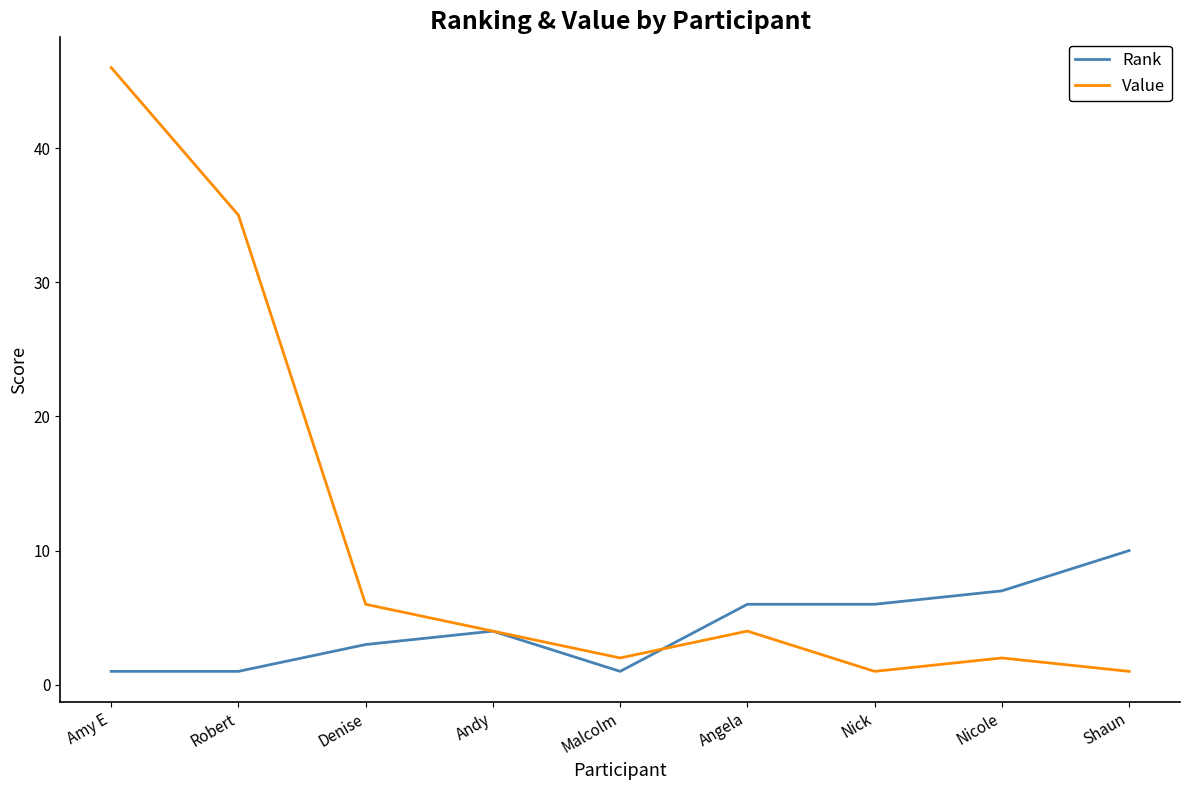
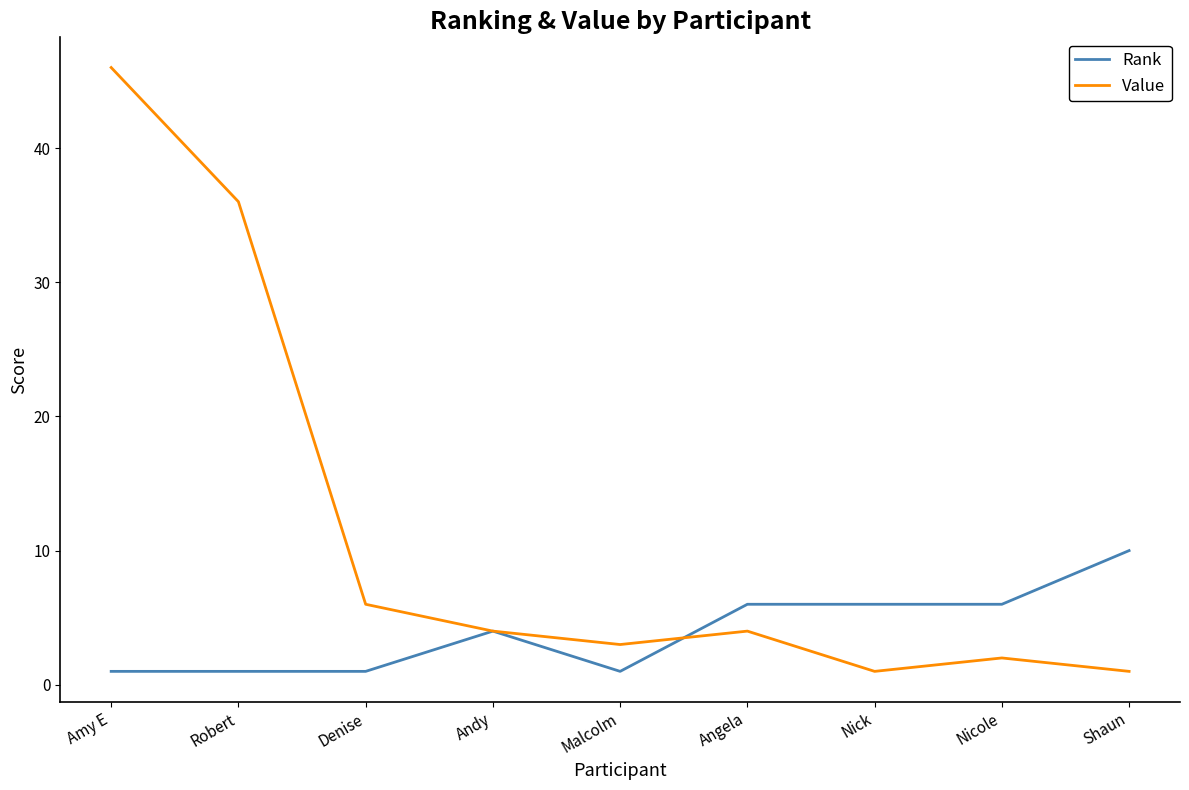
  {
    "Rank": {
      "Amy E": 1,
      "Robert": 1,
-     "Denise": 3,
+     "Denise": 1,
      "Malcolm": 1,
      "Angela": 6,
      "Nick": 6,
-     "Nicole": 7,
+     "Nicole": 6,
      "Shaun": 10
    },
    "Value": {
      "Amy E": 46,
-     "Robert": 35,
+     "Robert": 36,
      "Denise": 6,
-     "Malcolm": 2,
+     "Malcolm": 3,
      "Angela": 4,
      "Nick": 1,
      "Nicole": 2,
      "Shaun": 1
    }
  }
